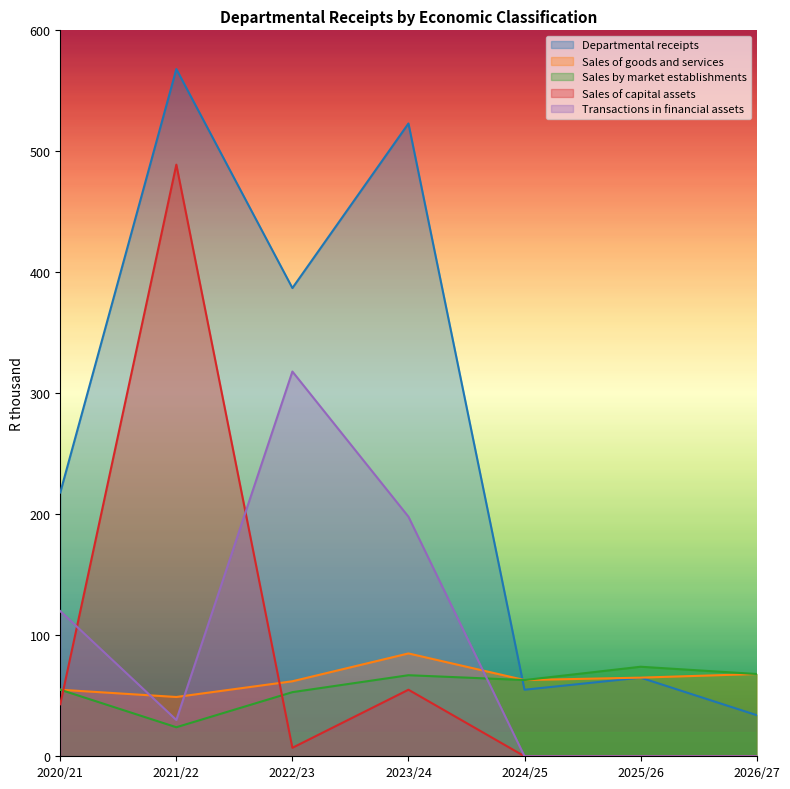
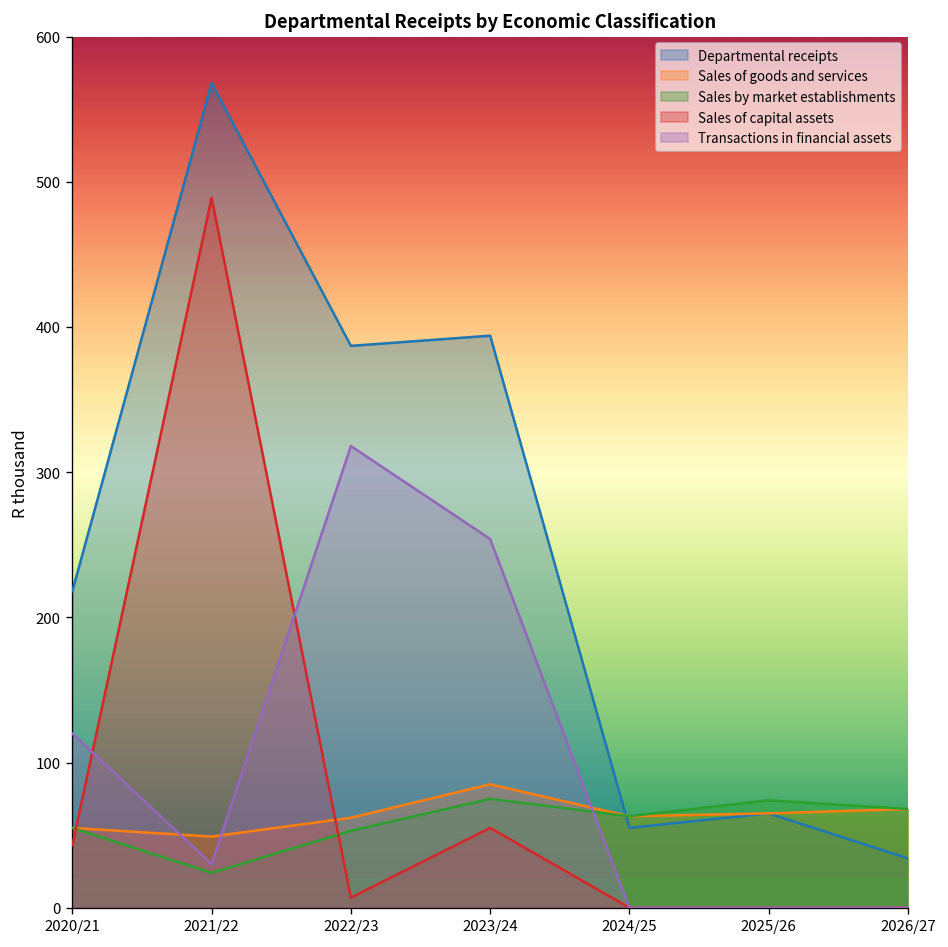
  {
    "Departmental receipts": {
      "2020/21": 218,
      "2021/22": 568,
      "2022/23": 387,
-     "2023/24": 523,
+     "2023/24": 394,
      "2024/25": 55,
      "2026/27": 34
    },
    "Sales by market establishments": {
      "2021/22": 24,
      "2022/23": 53,
-     "2023/24": 67,
+     "2023/24": 75,
      "2025/26": 74
    },
    "Transactions in financial assets": {
      "2020/21": 120,
      "2021/22": 30,
      "2022/23": 318,
-     "2023/24": 198
+     "2023/24": 254
    }
  }
